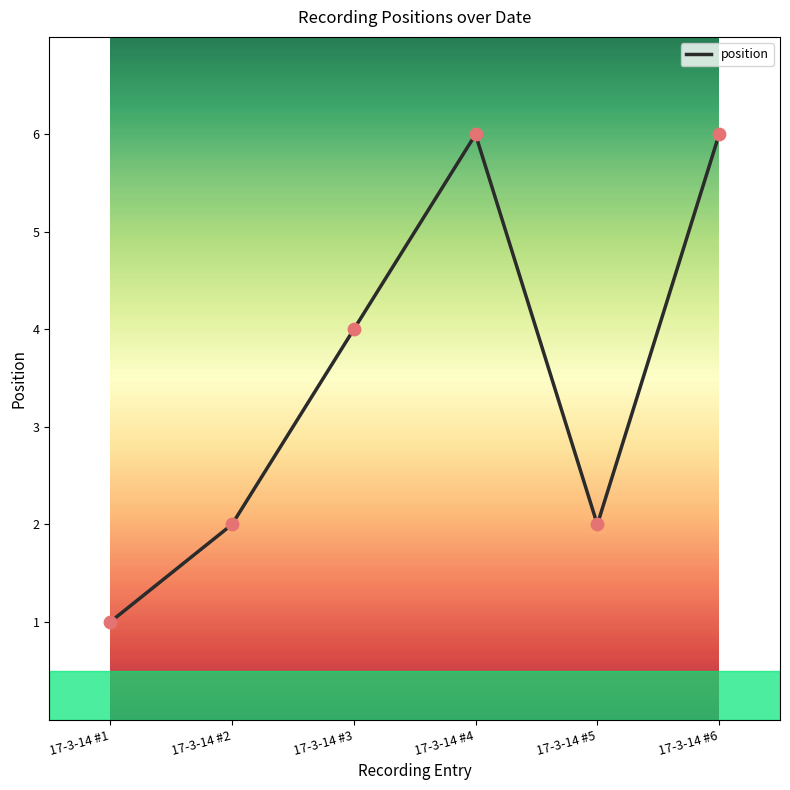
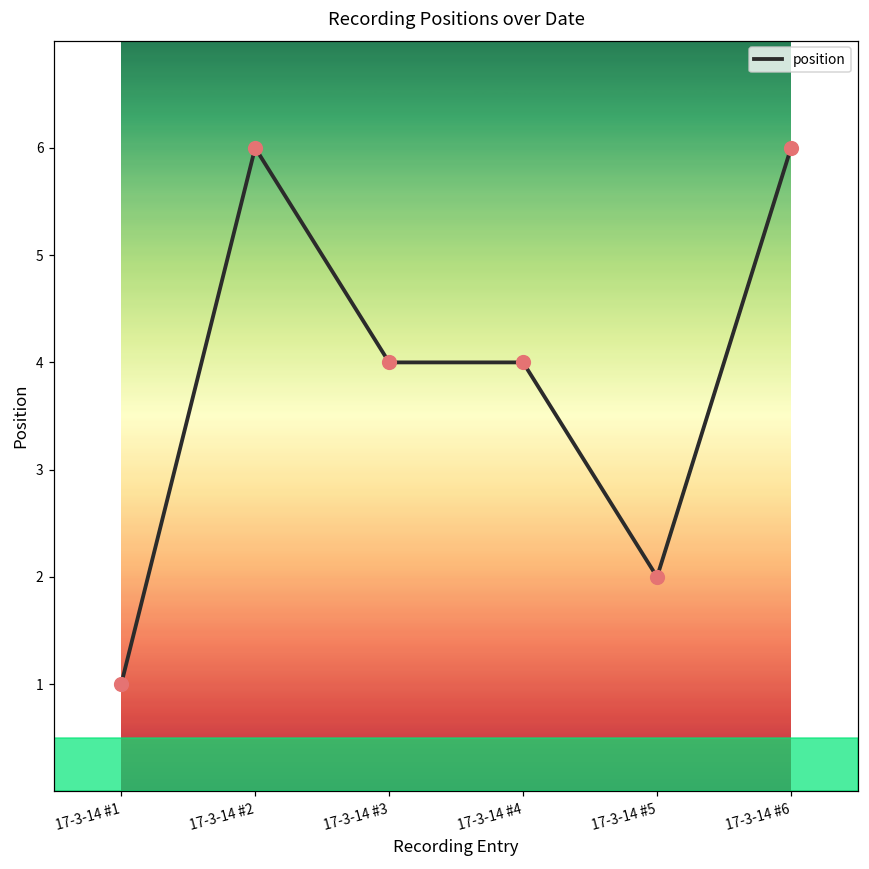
  {
    "17-3-14 #1": 1,
-   "17-3-14 #2": 2,
+   "17-3-14 #2": 6,
    "17-3-14 #3": 4,
-   "17-3-14 #4": 6,
+   "17-3-14 #4": 4,
    "17-3-14 #5": 2,
    "17-3-14 #6": 6
  }
